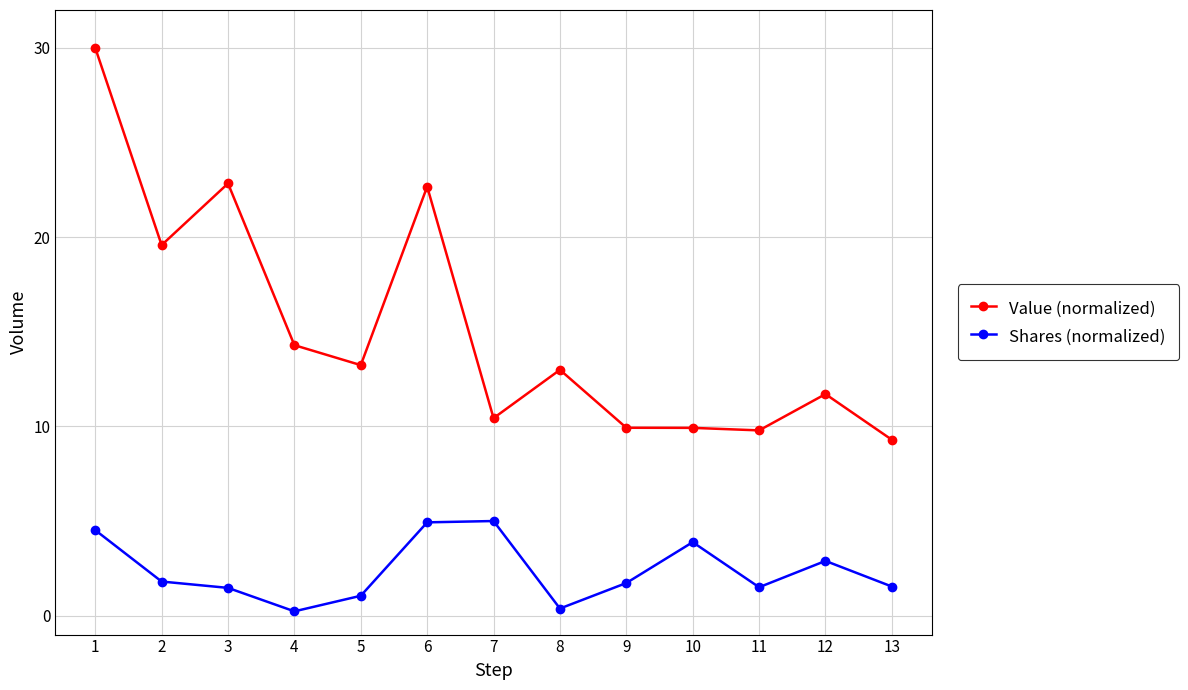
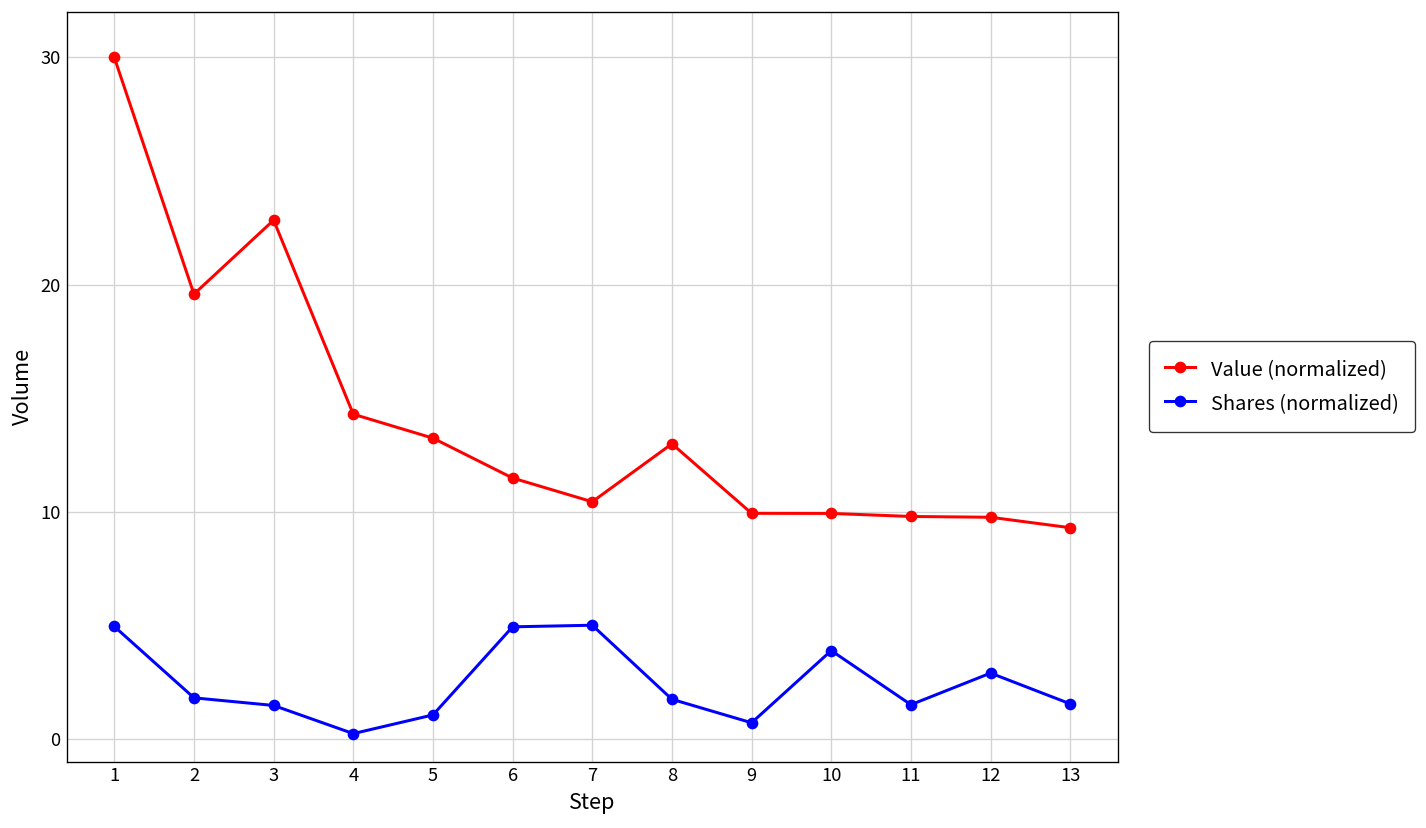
  {
    "Value (normalized)": {
      "1": 30.0,
      "2": 19.6,
      "3": 22.8,
      "4": 14.3,
      "5": 13.2,
-     "6": 22.7,
+     "6": 11.5,
      "7": 10.4,
      "8": 13.0,
      "9": 9.9,
      "10": 9.9,
      "11": 9.8,
-     "12": 11.7,
+     "12": 9.8,
      "13": 9.3
    },
    "Shares (normalized)": {
-     "1": 4.5,
+     "1": 4.9,
      "2": 1.8,
      "3": 1.5,
      "4": 0.2,
      "5": 1.1,
      "6": 4.9,
      "7": 5.0,
-     "8": 0.4,
-     "9": 1.7,
+     "8": 1.7,
+     "9": 0.7,
      "10": 3.9,
      "11": 1.5,
      "12": 2.9,
      "13": 1.5
    }
  }
